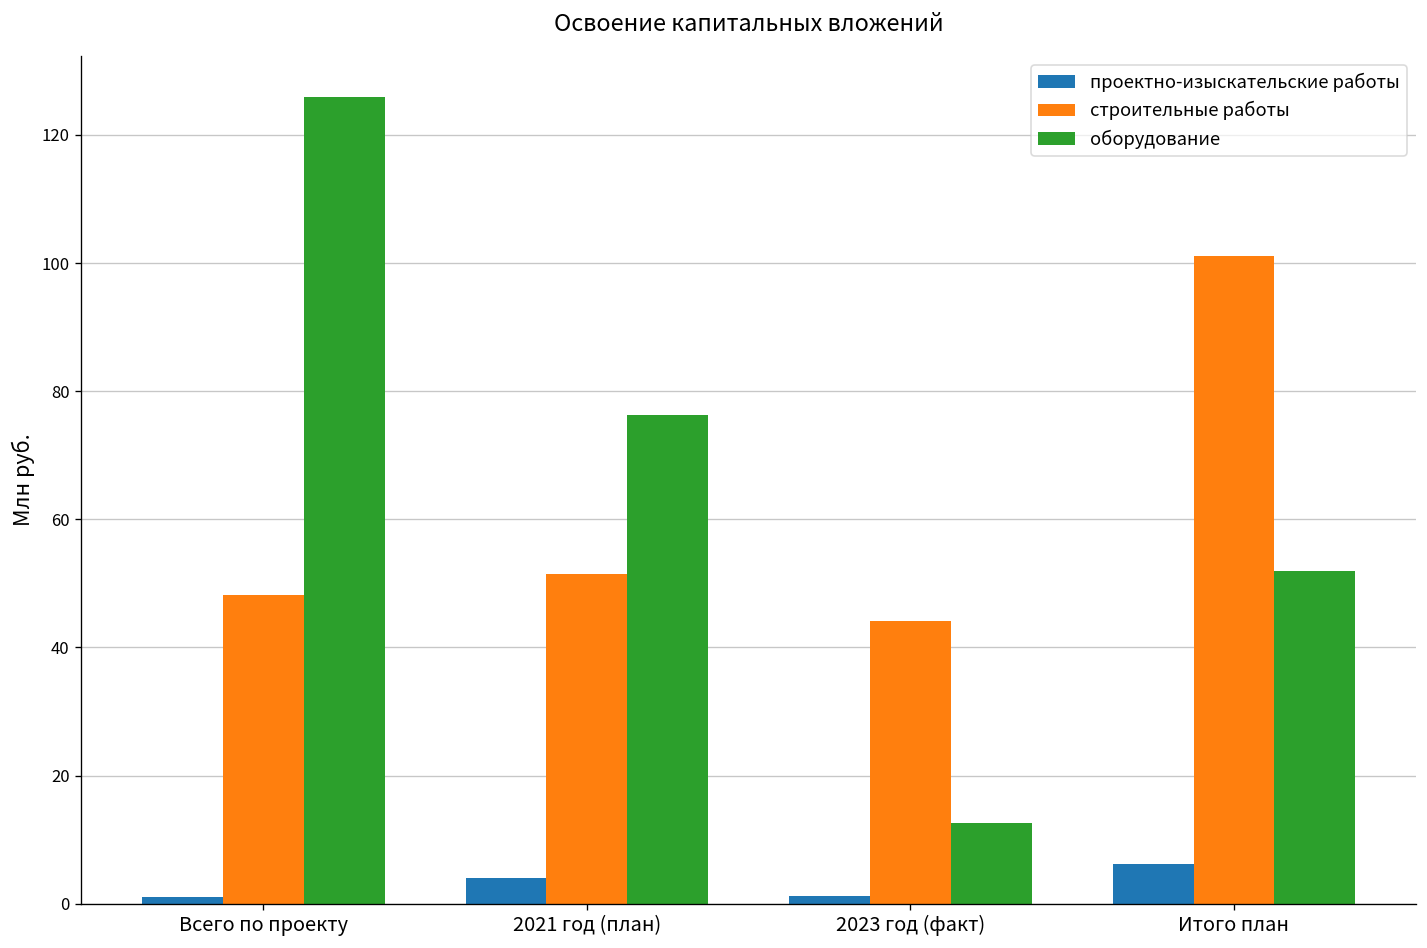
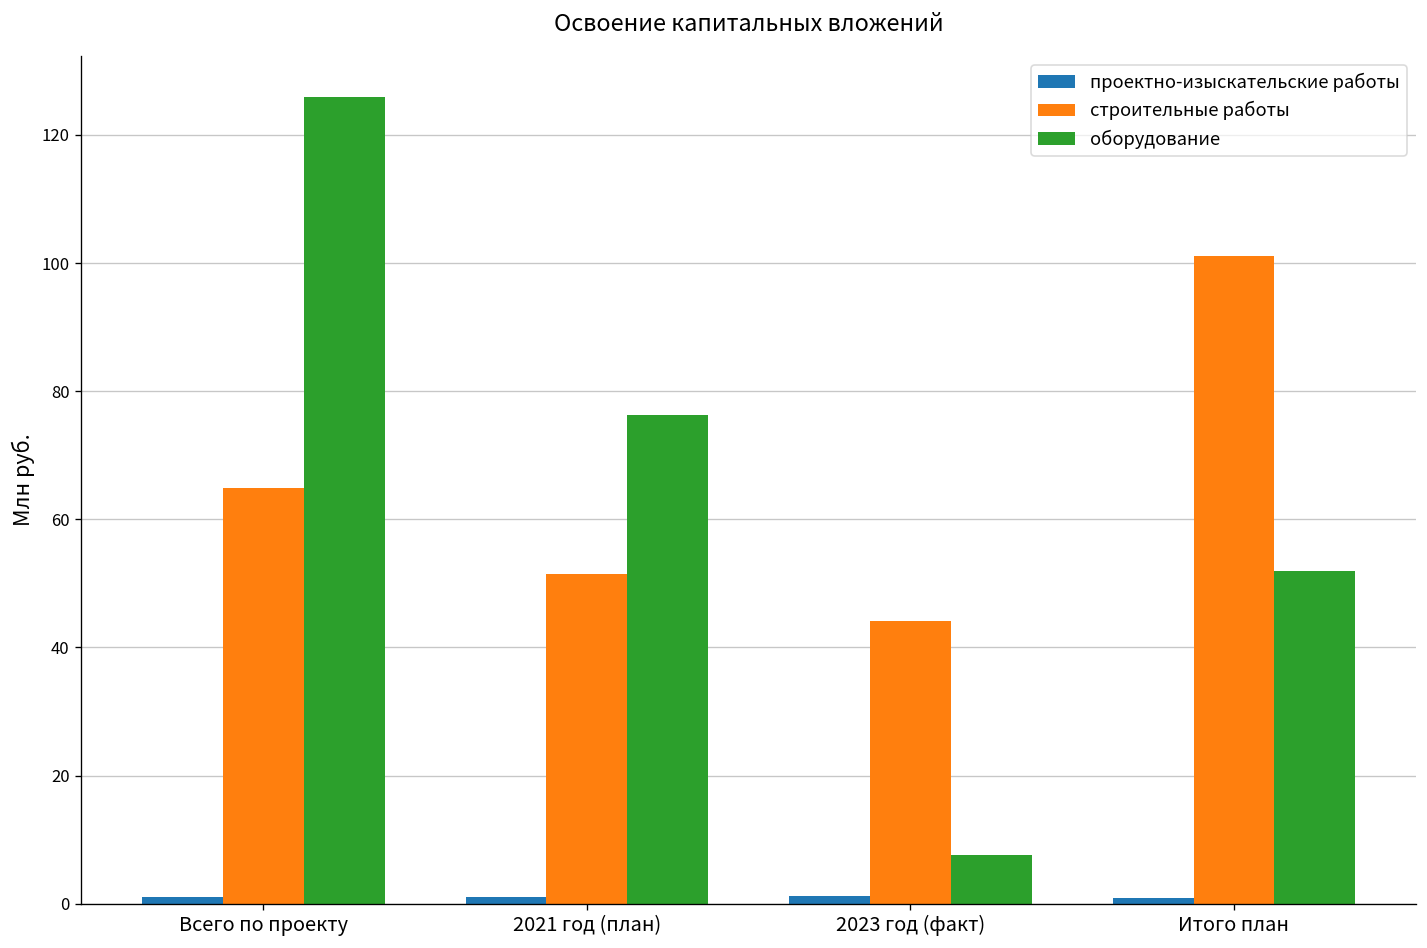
  {
    "проектно-изыскательские работы": {
      "Всего по проекту": 1,
-     "2021 год (план)": 4,
+     "2021 год (план)": 1,
      "2023 год (факт)": 1,
-     "Итого план": 6
+     "Итого план": 1
    },
    "строительные работы": {
-     "Всего по проекту": 48,
+     "Всего по проекту": 65,
      "2021 год (план)": 51,
      "2023 год (факт)": 44,
      "Итого план": 101
    },
    "оборудование": {
      "Всего по проекту": 126,
      "2021 год (план)": 76,
-     "2023 год (факт)": 13,
+     "2023 год (факт)": 8,
      "Итого план": 52
    }
  }
